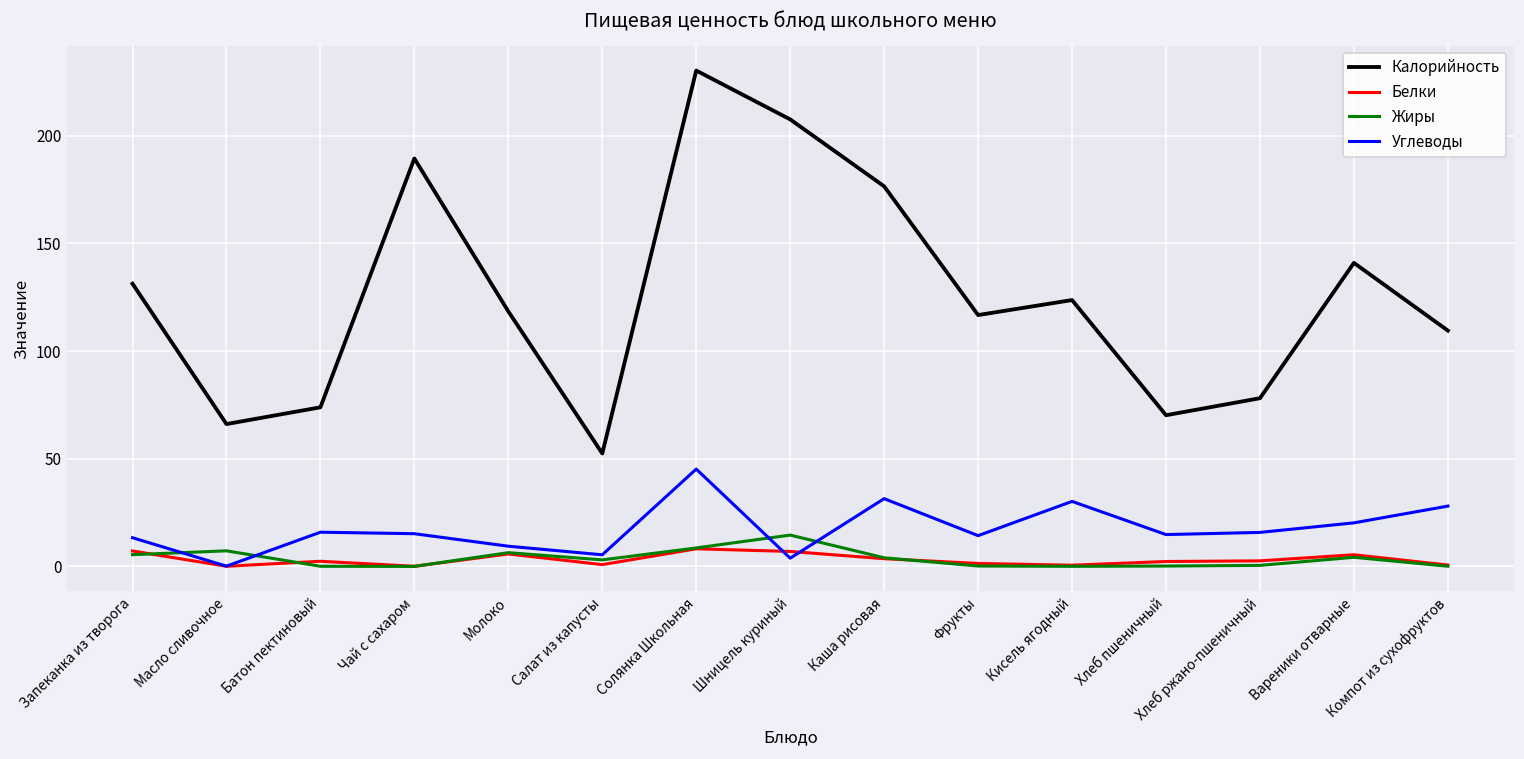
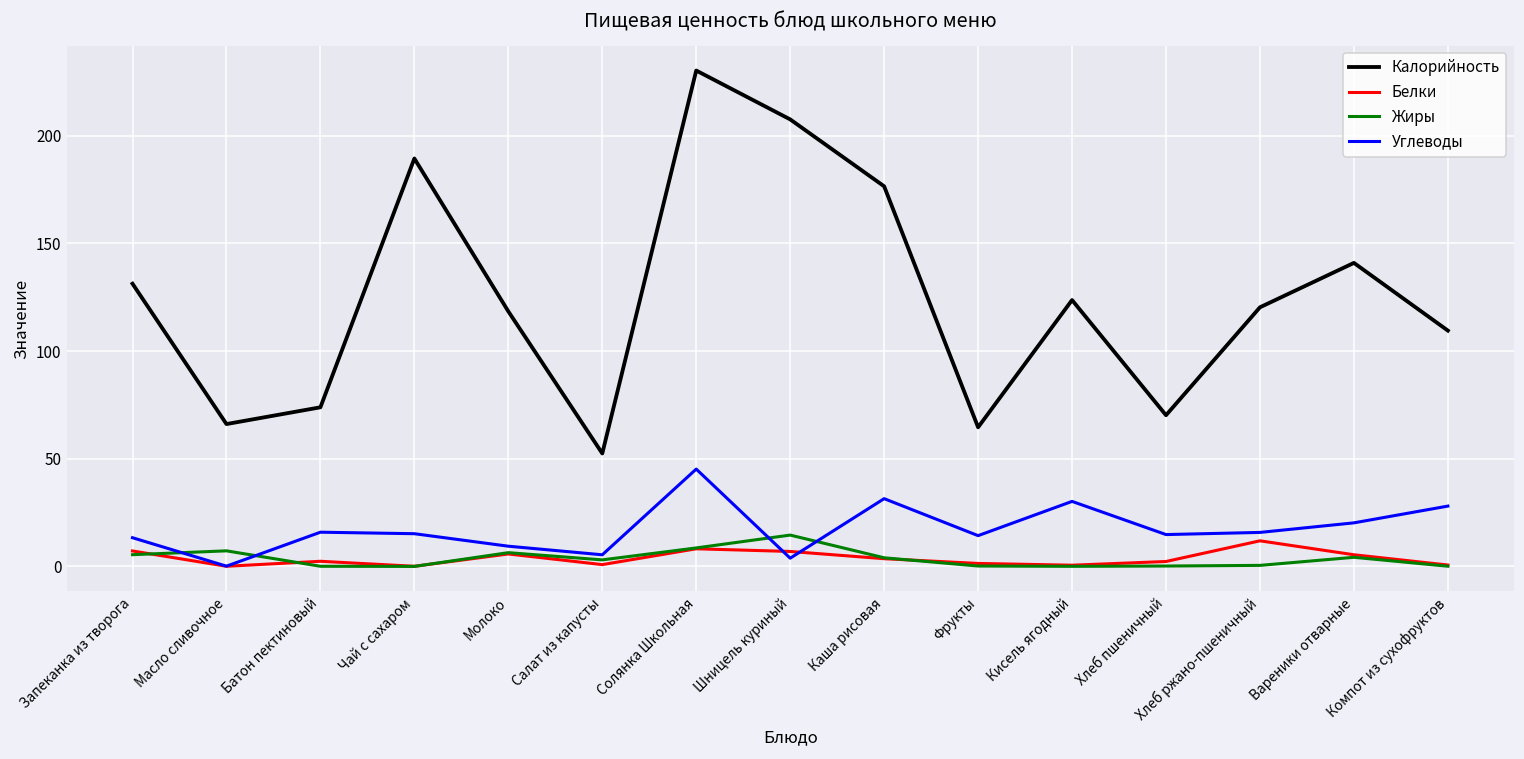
  {
    "Калорийность": {
      "Запеканка из творога": 131,
      "Масло сливочное": 66,
      "Батон пектиновый": 74,
      "Чай с сахаром": 189,
      "Молоко": 118,
      "Салат из капусты": 52,
      "Солянка Школьная": 230,
      "Шницель куриный": 208,
      "Каша рисовая": 176,
-     "Фрукты": 117,
+     "Фрукты": 65,
      "Кисель ягодный": 124,
      "Хлеб пшеничный": 70,
-     "Хлеб ржано-пшеничный": 78,
+     "Хлеб ржано-пшеничный": 120,
      "Вареники отварные": 141,
      "Компот из сухофруктов": 109
    },
    "Белки": {
      "Запеканка из творога": 7,
      "Батон пектиновый": 2,
      "Салат из капусты": 1,
      "Шницель куриный": 7,
      "Хлеб пшеничный": 2,
-     "Хлеб ржано-пшеничный": 3
+     "Хлеб ржано-пшеничный": 12
    },
    "Жиры": {
      "Запеканка из творога": 5,
      "Масло сливочное": 7,
      "Батон пектиновый": 0,
      "Салат из капусты": 3,
      "Шницель куриный": 15,
      "Хлеб пшеничный": 0,
      "Хлеб ржано-пшеничный": 1
    },
    "Углеводы": {
      "Запеканка из творога": 13,
      "Батон пектиновый": 16,
      "Чай с сахаром": 15,
      "Молоко": 9,
      "Салат из капусты": 5,
      "Солянка Школьная": 45,
      "Шницель куриный": 4,
      "Каша рисовая": 31,
      "Фрукты": 14,
      "Кисель ягодный": 30,
      "Хлеб пшеничный": 15,
      "Хлеб ржано-пшеничный": 16,
      "Вареники отварные": 20,
      "Компот из сухофруктов": 28
    }
  }
